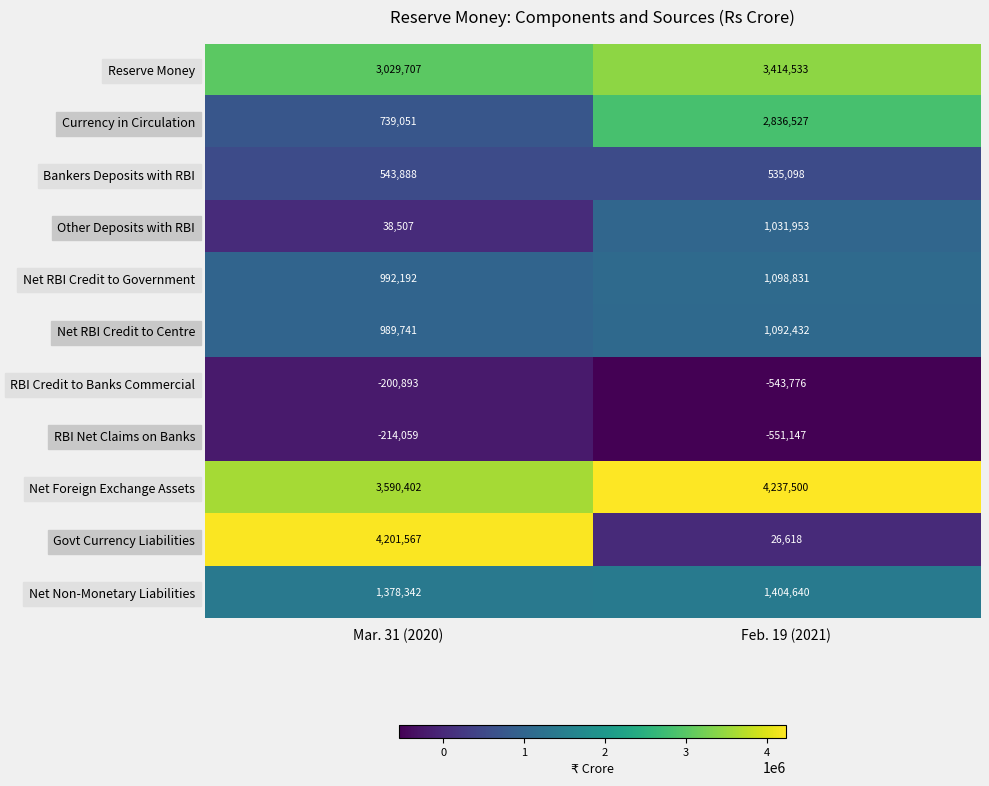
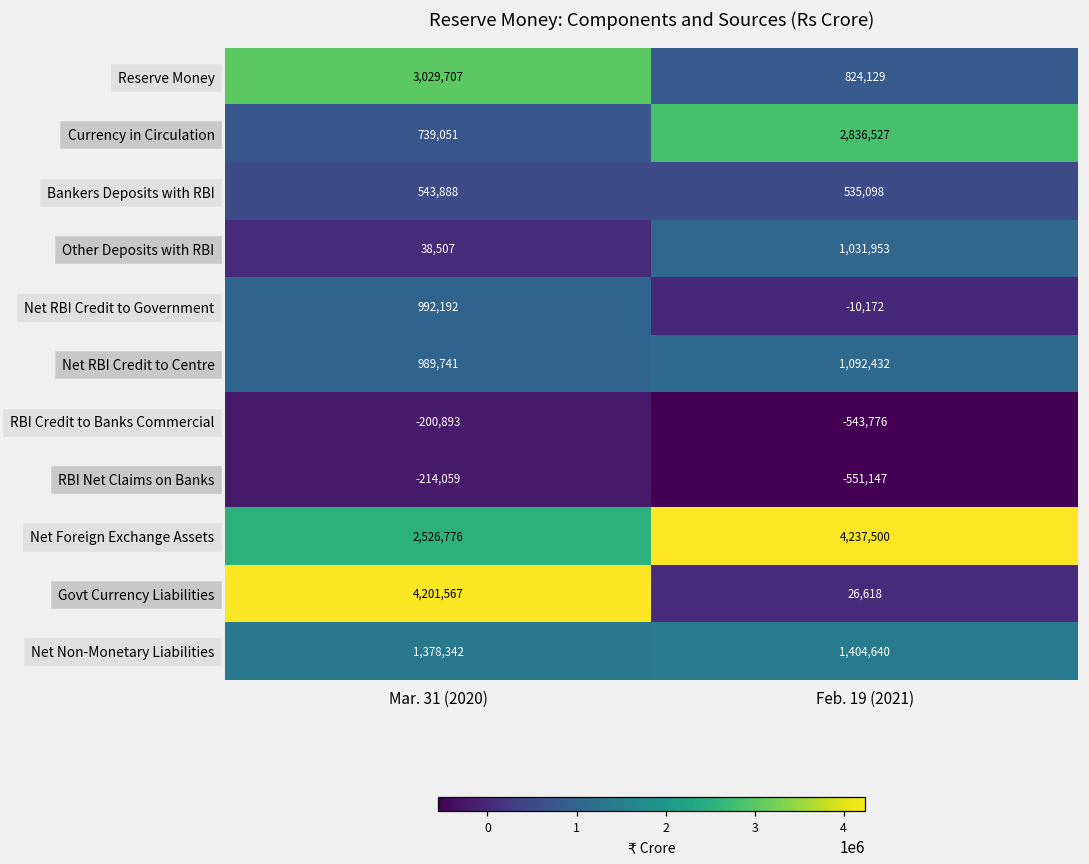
  {
    "Reserve Money": {
      "Mar. 31 (2020)": "3,029,707",
-     "Feb. 19 (2021)": "3,414,533"
+     "Feb. 19 (2021)": "824,129"
    },
    "Currency in Circulation": {
      "Mar. 31 (2020)": "739,051",
      "Feb. 19 (2021)": "2,836,527"
    },
    "Bankers Deposits with RBI": {
      "Mar. 31 (2020)": "543,888",
      "Feb. 19 (2021)": "535,098"
    },
    "Other Deposits with RBI": {
      "Mar. 31 (2020)": "38,507",
      "Feb. 19 (2021)": "1,031,953"
    },
    "Net RBI Credit to Government": {
      "Mar. 31 (2020)": "992,192",
-     "Feb. 19 (2021)": "1,098,831"
+     "Feb. 19 (2021)": "-10,172"
    },
    "Net RBI Credit to Centre": {
      "Mar. 31 (2020)": "989,741",
      "Feb. 19 (2021)": "1,092,432"
    },
    "RBI Credit to Banks Commercial": {
      "Mar. 31 (2020)": "-200,893",
      "Feb. 19 (2021)": "-543,776"
    },
    "RBI Net Claims on Banks": {
      "Mar. 31 (2020)": "-214,059",
      "Feb. 19 (2021)": "-551,147"
    },
    "Net Foreign Exchange Assets": {
-     "Mar. 31 (2020)": "3,590,402",
+     "Mar. 31 (2020)": "2,526,776",
      "Feb. 19 (2021)": "4,237,500"
    },
    "Govt Currency Liabilities": {
      "Mar. 31 (2020)": "4,201,567",
      "Feb. 19 (2021)": "26,618"
    },
    "Net Non-Monetary Liabilities": {
      "Mar. 31 (2020)": "1,378,342",
      "Feb. 19 (2021)": "1,404,640"
    }
  }
